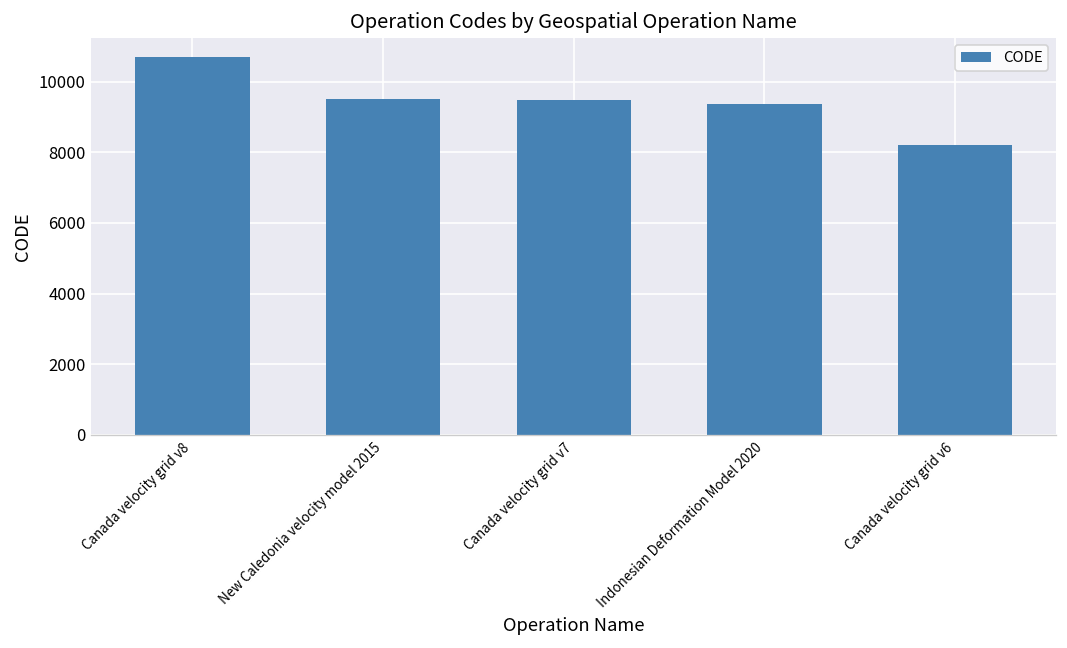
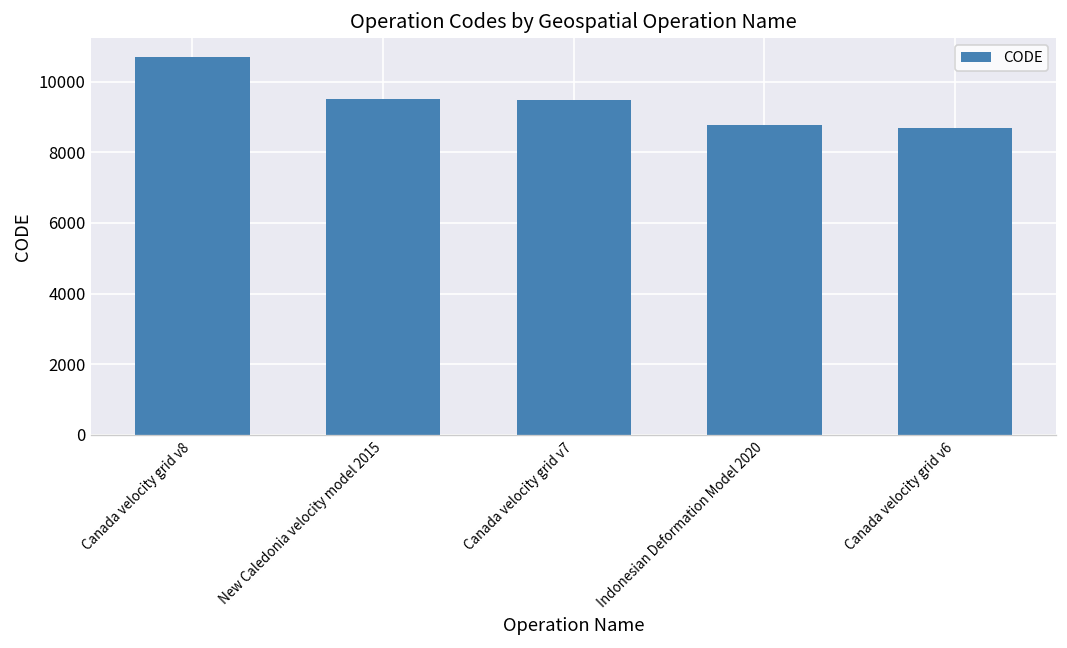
  {
    "Canada velocity grid v8": 10700,
    "New Caledonia velocity model 2015": 9500,
    "Canada velocity grid v7": 9500,
-   "Indonesian Deformation Model 2020": 9400,
-   "Canada velocity grid v6": 8200
+   "Indonesian Deformation Model 2020": 8800,
+   "Canada velocity grid v6": 8700
  }
